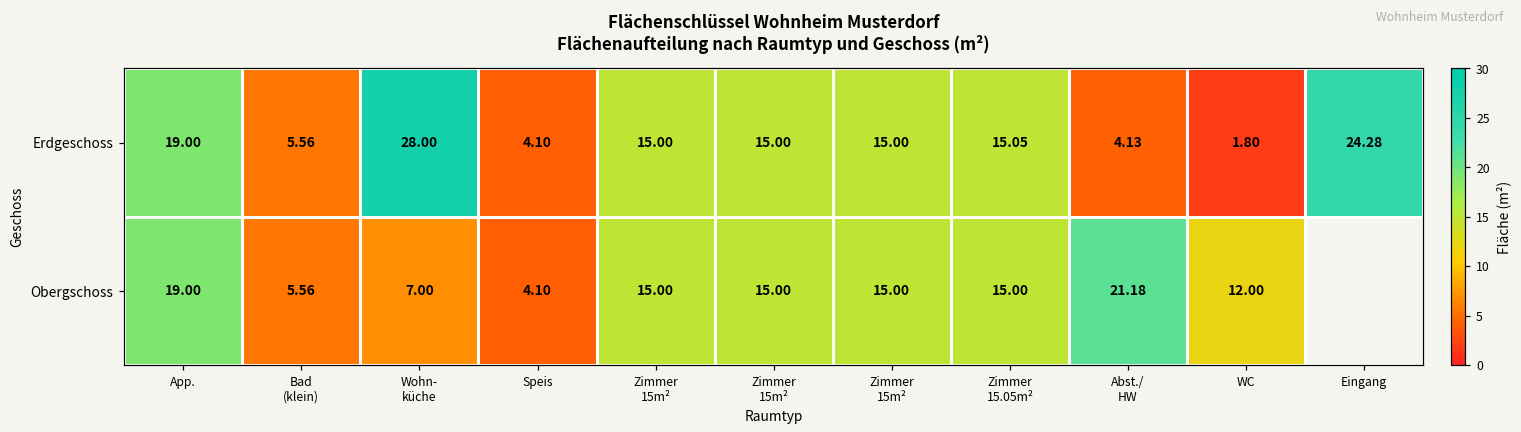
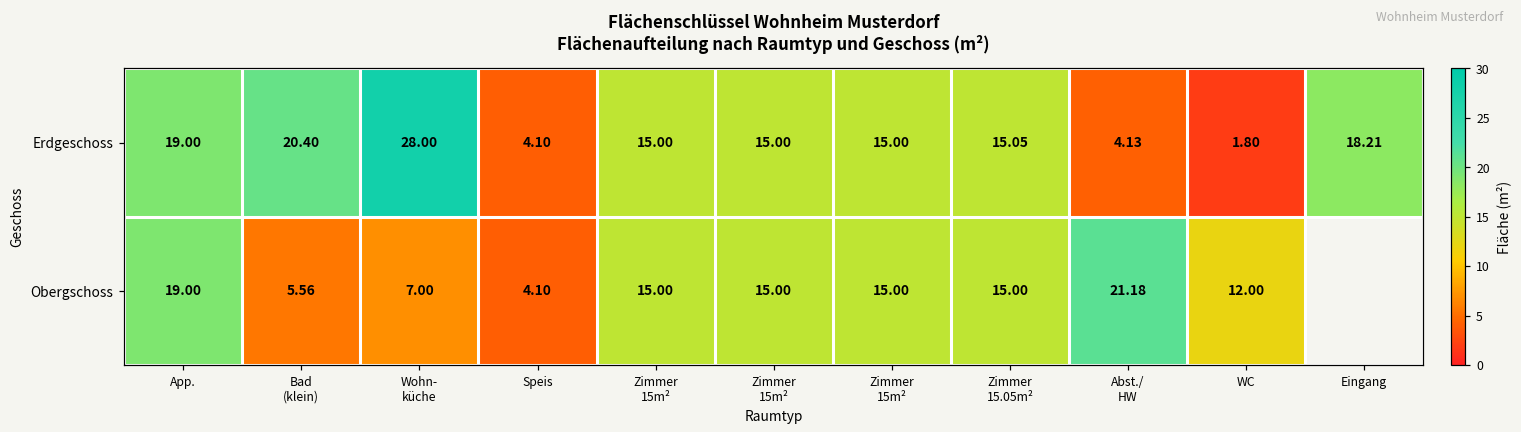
  {
    "Erdgeschoss": {
      "App.": 19.00,
-     "Bad (klein)": 5.56,
+     "Bad (klein)": 20.40,
      "Wohn- küche": 28.00,
      "Speis": 4.10,
      "Zimmer 15.05m²": 15.05,
      "Abst./ HW": 4.13,
      "WC": 1.80,
-     "Eingang": 24.28
+     "Eingang": 18.21
    },
    "Obergschoss": {
      "App.": 19.00,
      "Bad (klein)": 5.56,
      "Wohn- küche": 7.00,
      "Speis": 4.10,
      "Zimmer 15.05m²": 15.00,
      "Abst./ HW": 21.18,
      "WC": 12.00
    }
  }
